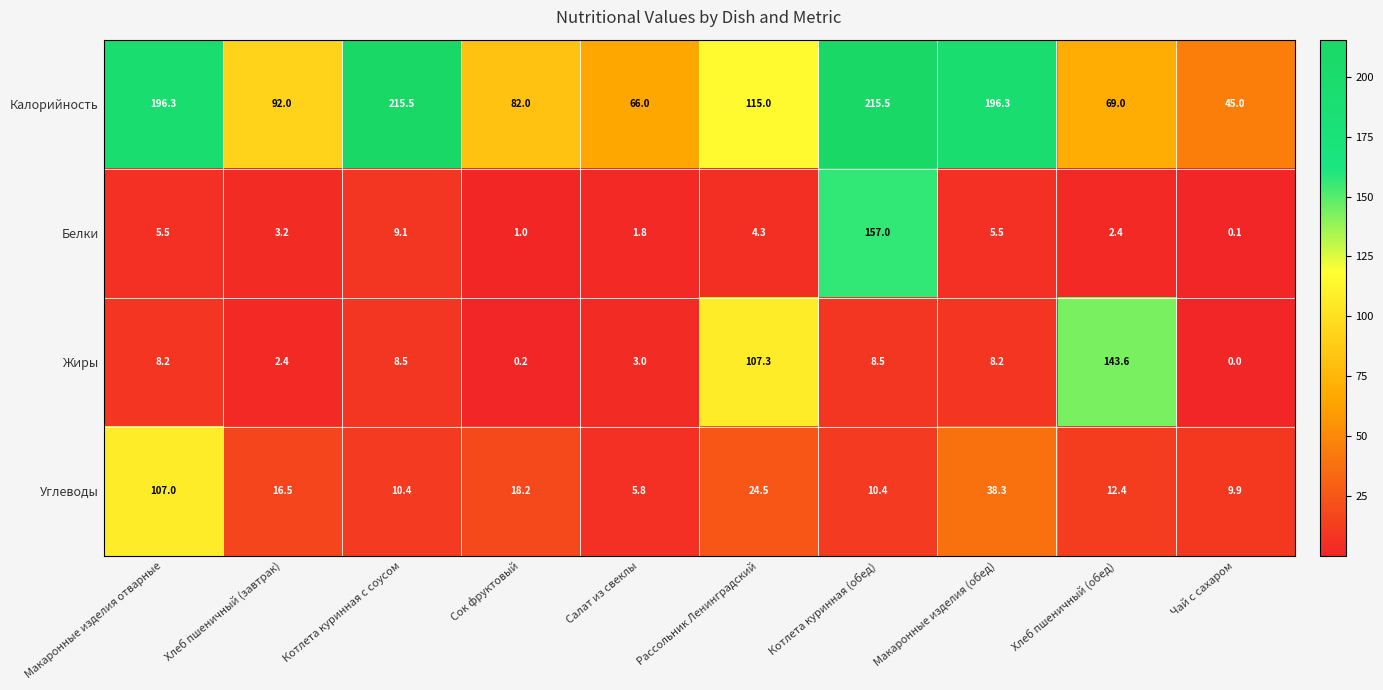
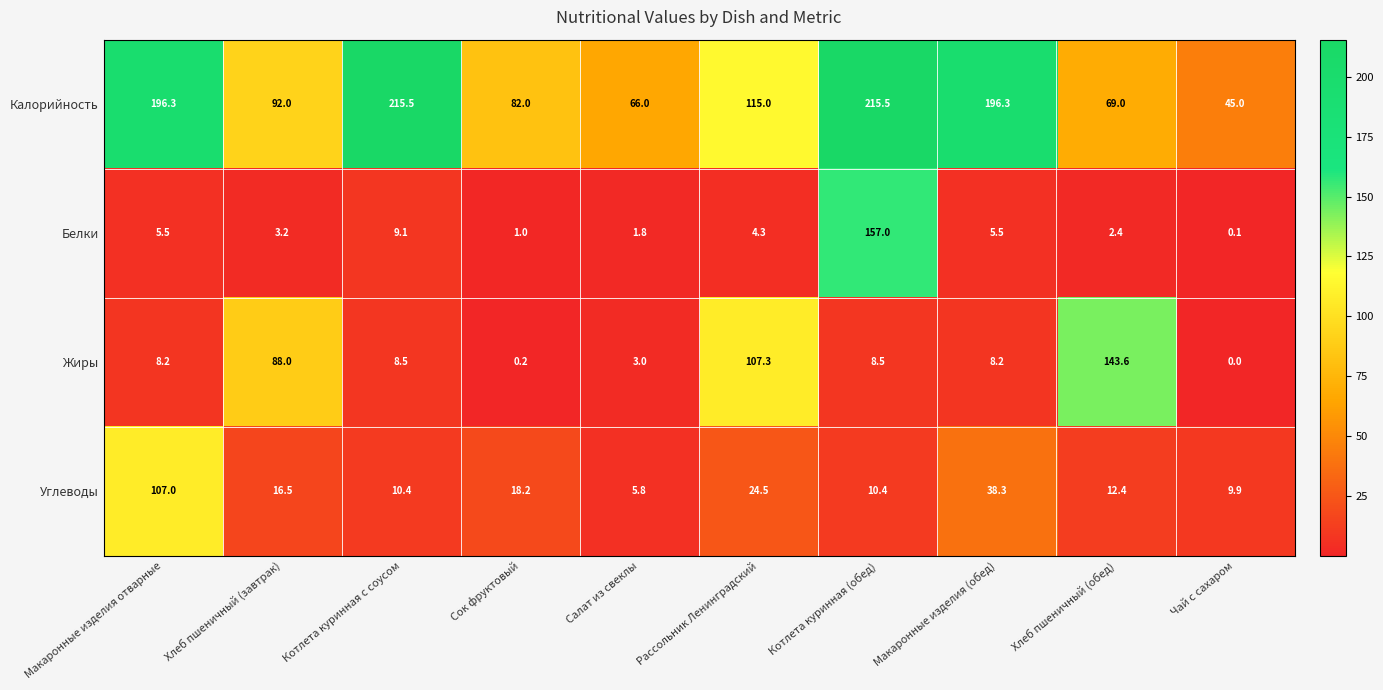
  {
    "Калорийность": {
      "Макаронные изделия отварные": 196.3,
      "Хлеб пшеничный (завтрак)": 92.0,
      "Котлета куринная с соусом": 215.5,
      "Сок фруктовый": 82.0,
      "Салат из свеклы": 66.0,
      "Рассольник Ленинградский": 115.0,
      "Котлета куринная (обед)": 215.5,
      "Макаронные изделия (обед)": 196.3,
      "Хлеб пшеничный (обед)": 69.0,
      "Чай с сахаром": 45.0
    },
    "Белки": {
      "Макаронные изделия отварные": 5.5,
      "Хлеб пшеничный (завтрак)": 3.2,
      "Котлета куринная с соусом": 9.1,
      "Сок фруктовый": 1.0,
      "Салат из свеклы": 1.8,
      "Рассольник Ленинградский": 4.3,
      "Котлета куринная (обед)": 157.0,
      "Макаронные изделия (обед)": 5.5,
      "Хлеб пшеничный (обед)": 2.4,
      "Чай с сахаром": 0.1
    },
    "Жиры": {
      "Макаронные изделия отварные": 8.2,
-     "Хлеб пшеничный (завтрак)": 2.4,
+     "Хлеб пшеничный (завтрак)": 88.0,
      "Котлета куринная с соусом": 8.5,
      "Сок фруктовый": 0.2,
      "Салат из свеклы": 3.0,
      "Рассольник Ленинградский": 107.3,
      "Котлета куринная (обед)": 8.5,
      "Макаронные изделия (обед)": 8.2,
      "Хлеб пшеничный (обед)": 143.6,
      "Чай с сахаром": 0.0
    },
    "Углеводы": {
      "Макаронные изделия отварные": 107.0,
      "Хлеб пшеничный (завтрак)": 16.5,
      "Котлета куринная с соусом": 10.4,
      "Сок фруктовый": 18.2,
      "Салат из свеклы": 5.8,
      "Рассольник Ленинградский": 24.5,
      "Котлета куринная (обед)": 10.4,
      "Макаронные изделия (обед)": 38.3,
      "Хлеб пшеничный (обед)": 12.4,
      "Чай с сахаром": 9.9
    }
  }
